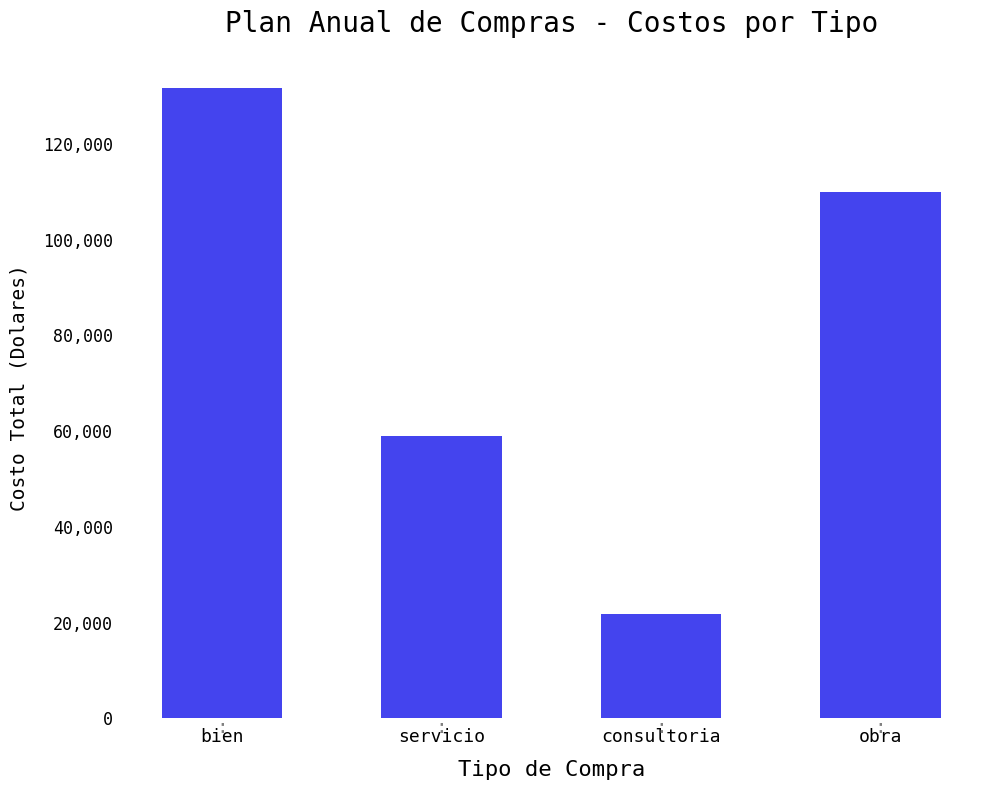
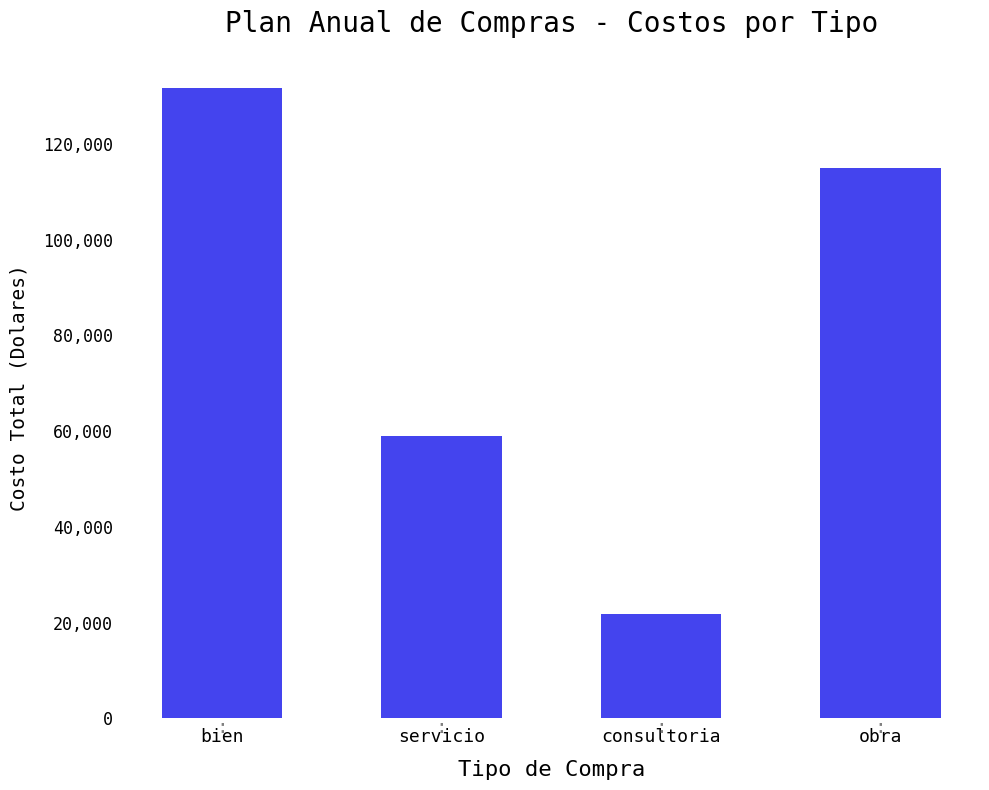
  {
    "bien": "132,000",
    "servicio": "59,000",
    "consultoria": "22,000",
-   "obra": "110,000"
+   "obra": "115,000"
  }
